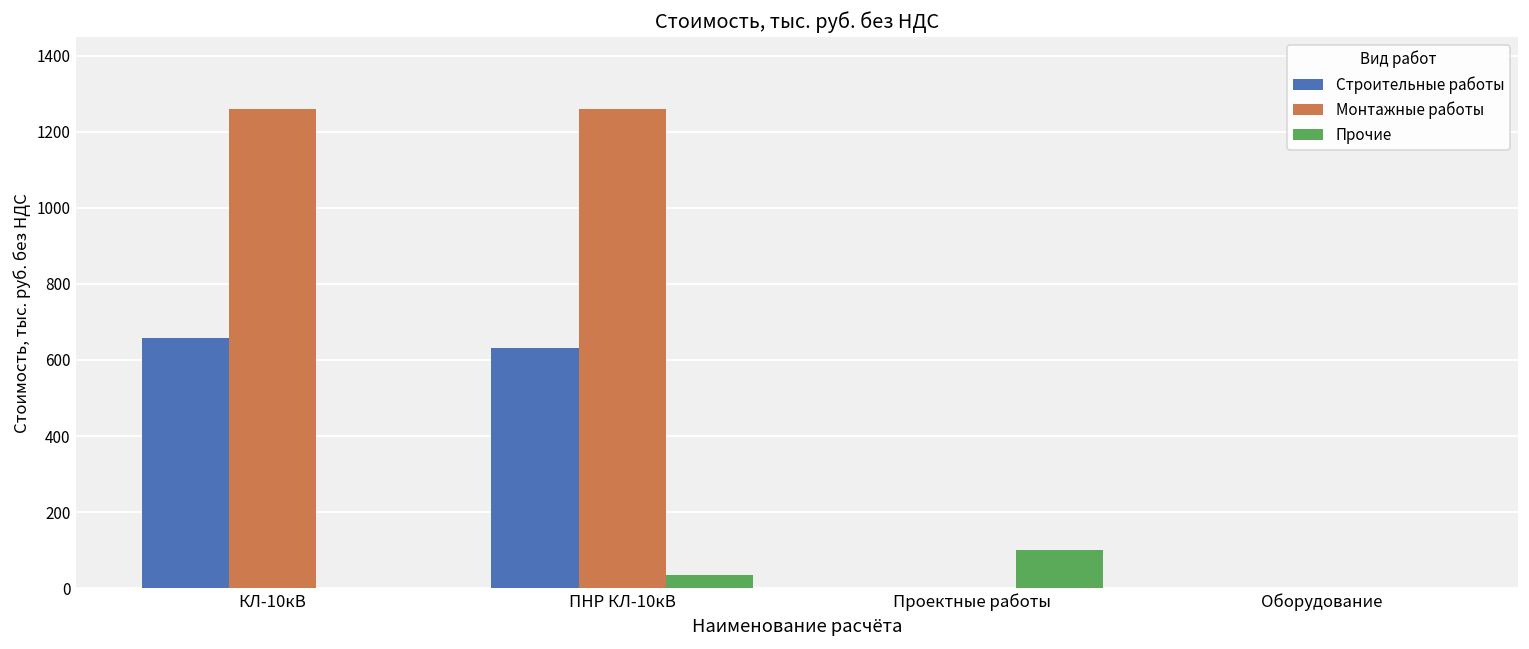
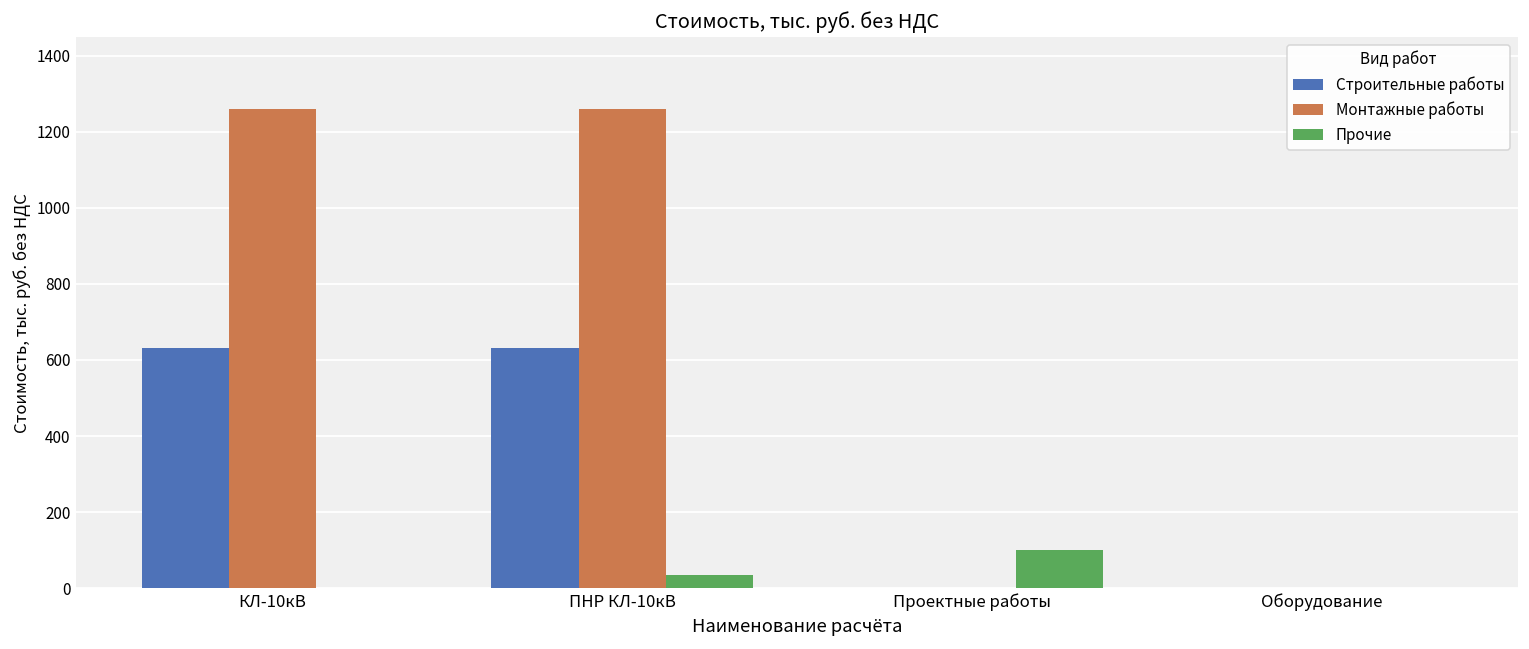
  {
    "Строительные работы": {
-     "КЛ-10кВ": 660,
+     "КЛ-10кВ": 630,
      "ПНР КЛ-10кВ": 630,
      "Проектные работы": 0,
      "Оборудование": 0
    },
    "Монтажные работы": {
      "КЛ-10кВ": 1260,
      "ПНР КЛ-10кВ": 1260,
      "Проектные работы": 0,
      "Оборудование": 0
    },
    "Прочие": {
      "КЛ-10кВ": 0,
      "ПНР КЛ-10кВ": 40,
      "Проектные работы": 100,
      "Оборудование": 0
    }
  }
